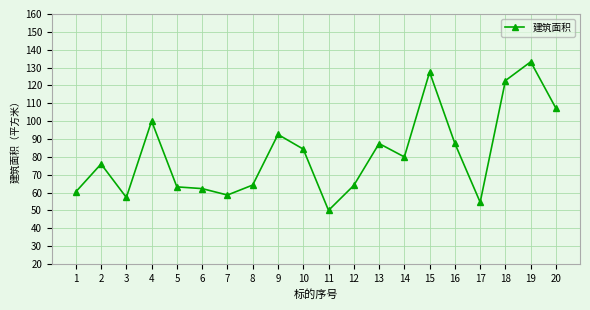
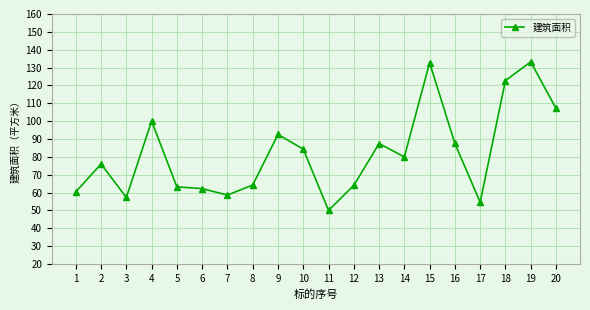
  {
    "1": 60,
    "2": 76,
    "3": 57,
    "4": 100,
    "5": 63,
    "6": 62,
    "7": 59,
    "8": 64,
    "9": 93,
    "10": 84,
    "11": 50,
    "12": 64,
    "13": 87,
    "14": 80,
-   "15": 127,
+   "15": 133,
    "16": 87,
    "17": 55,
    "18": 123,
    "19": 133,
    "20": 107
  }
